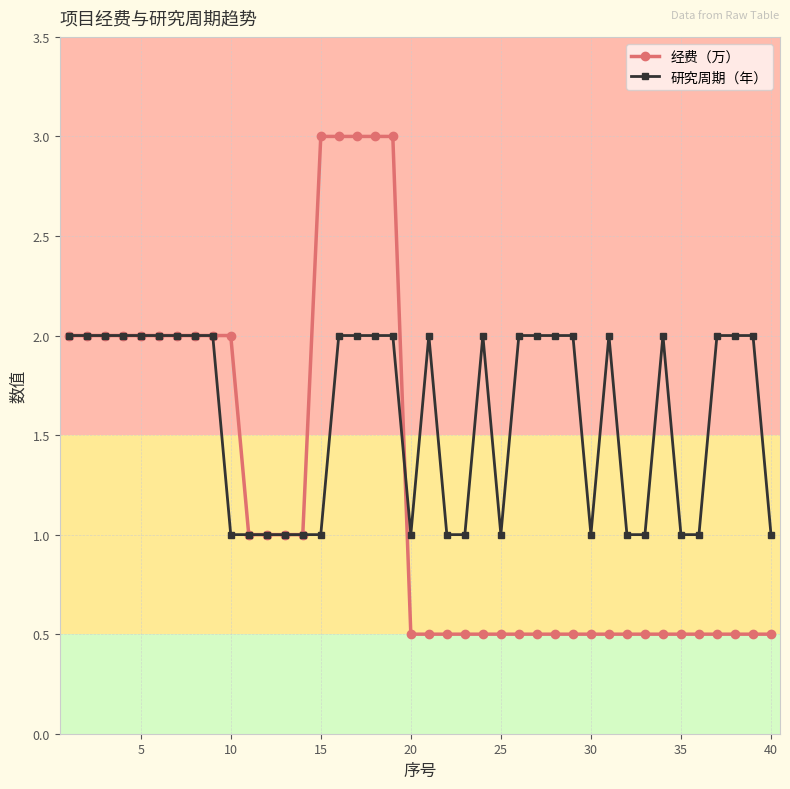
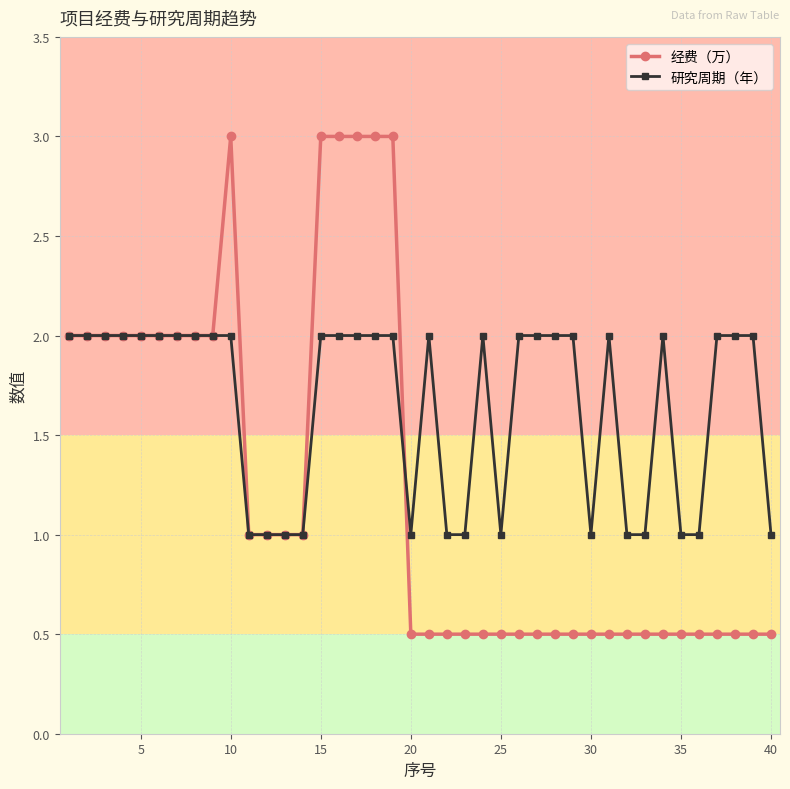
  {
    "经费（万）": {
-     "10": 2,
+     "10": 3,
      "15": 3,
      "20": 0.50,
      "25": 0.50,
      "30": 0.50,
      "35": 0.50,
      "40": 0.50
    },
    "研究周期（年）": {
-     "10": 1,
-     "15": 1,
+     "10": 2,
+     "15": 2,
      "20": 1,
      "25": 1,
      "30": 1,
      "35": 1,
      "40": 1
    }
  }
